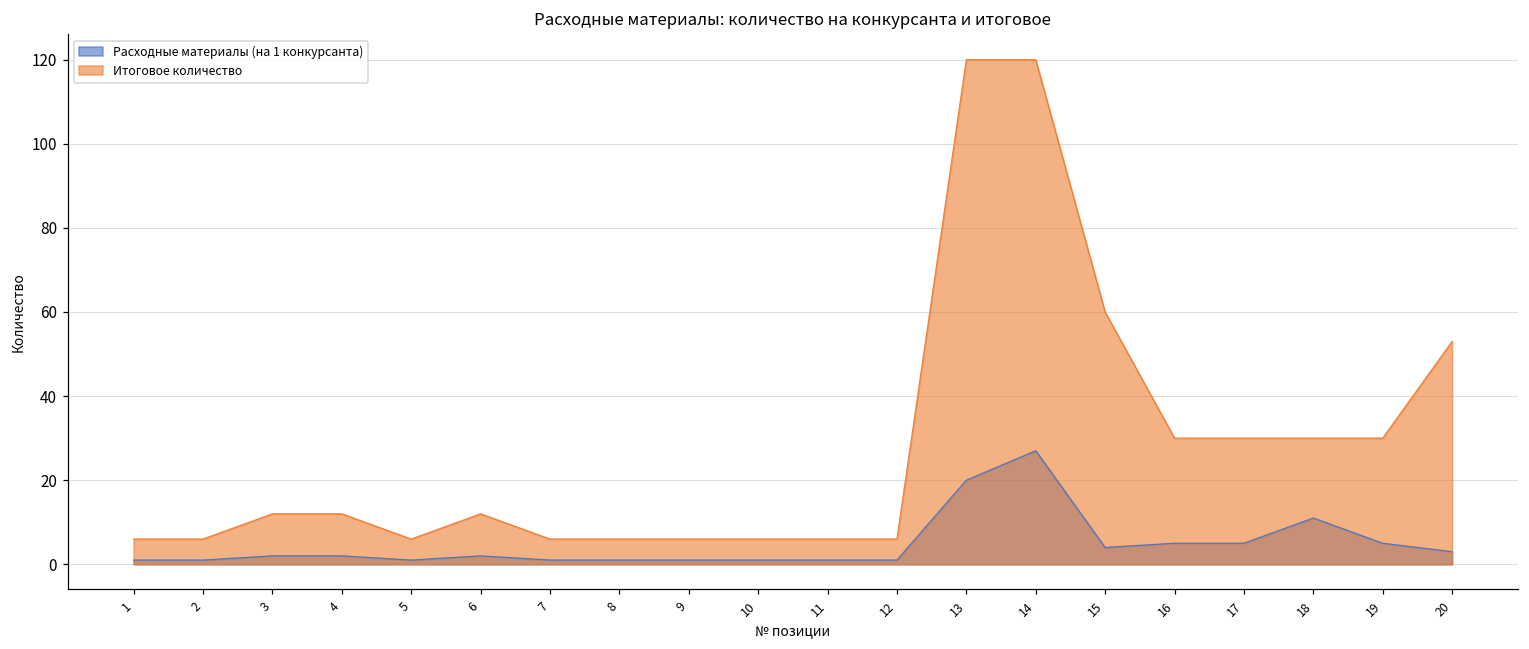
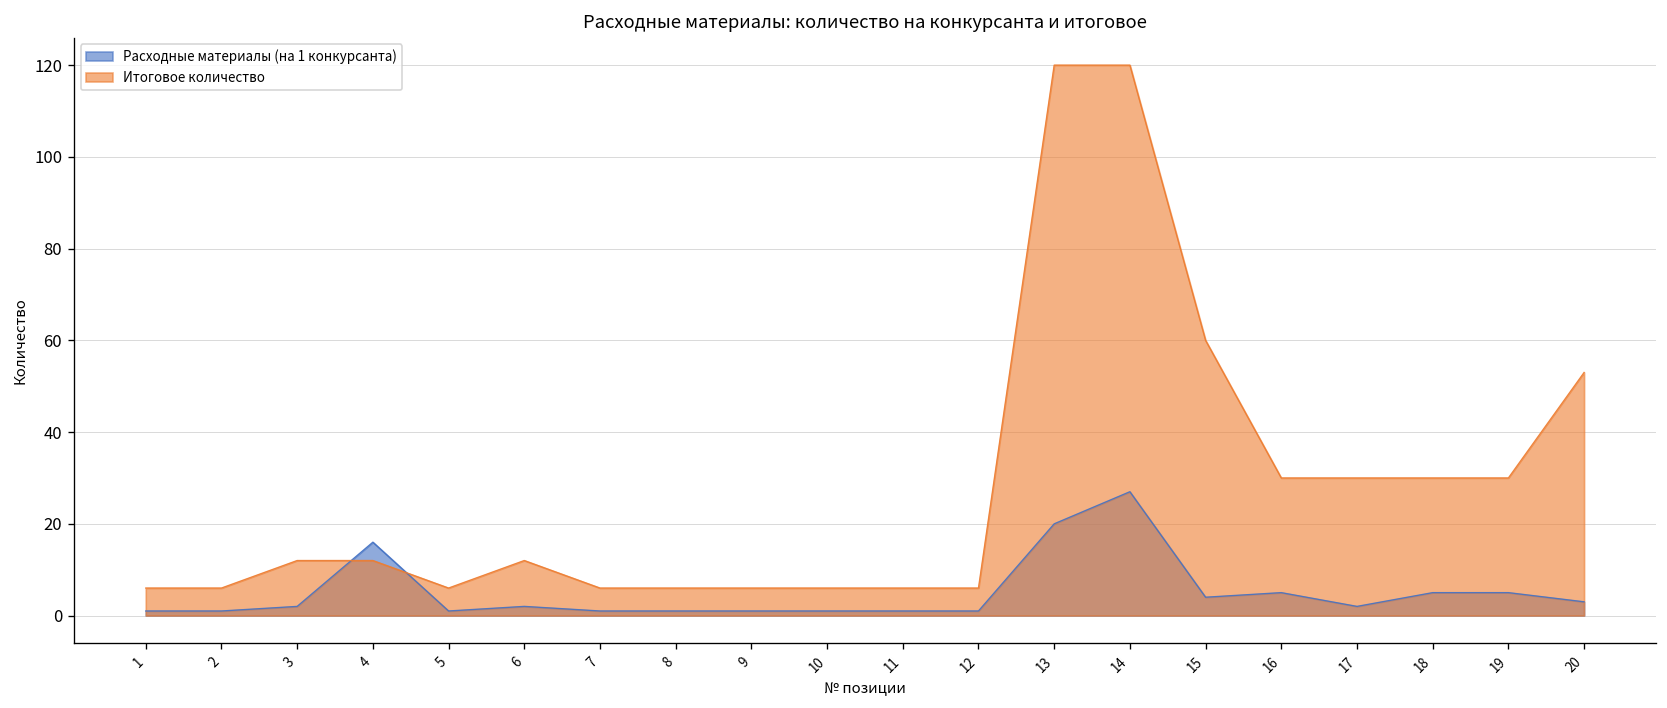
  {
    "Расходные материалы (на 1 конкурсанта)": {
      "1": 1,
      "2": 1,
      "3": 2,
-     "4": 2,
+     "4": 16,
      "5": 1,
      "6": 2,
      "7": 1,
      "8": 1,
      "9": 1,
      "10": 1,
      "11": 1,
      "12": 1,
      "13": 20,
      "14": 27,
      "15": 4,
      "16": 5,
-     "17": 5,
-     "18": 11,
+     "17": 2,
+     "18": 5,
      "19": 5,
      "20": 3
    },
    "Итоговое количество": {
      "1": 6,
      "2": 6,
      "3": 12,
      "4": 12,
      "5": 6,
      "6": 12,
      "7": 6,
      "8": 6,
      "9": 6,
      "10": 6,
      "11": 6,
      "12": 6,
      "13": 120,
      "14": 120,
      "15": 60,
      "16": 30,
      "17": 30,
      "18": 30,
      "19": 30,
      "20": 53
    }
  }
